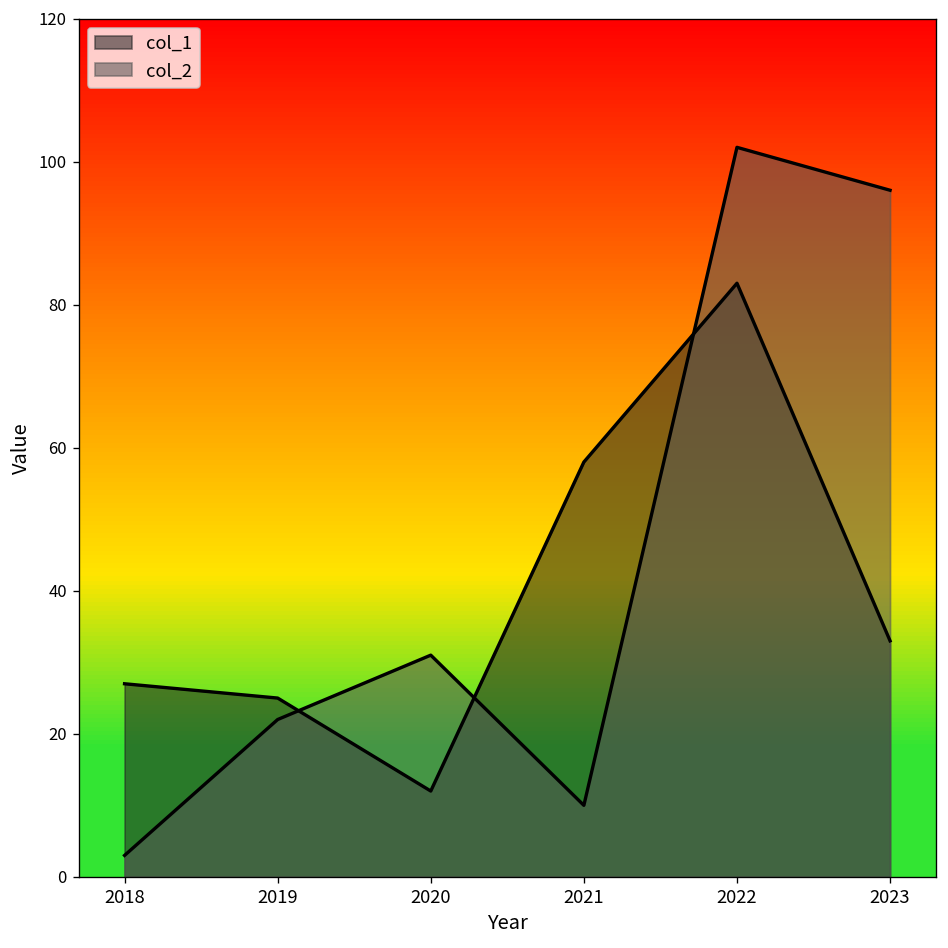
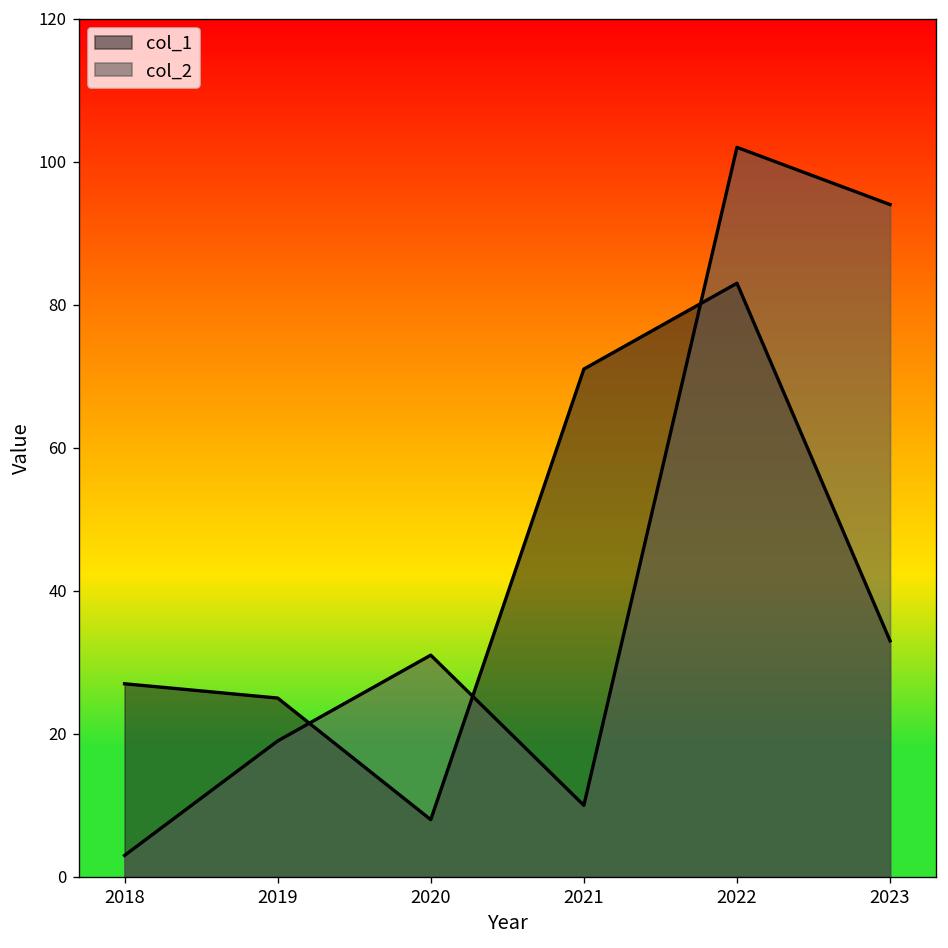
  {
    "col_1": {
      "2018": 27,
      "2019": 25,
-     "2020": 12,
-     "2021": 58,
+     "2020": 8,
+     "2021": 71,
      "2022": 83,
      "2023": 33
    },
    "col_2": {
      "2018": 3,
-     "2019": 22,
+     "2019": 19,
      "2020": 31,
      "2021": 10,
      "2022": 102,
-     "2023": 96
+     "2023": 94
    }
  }
